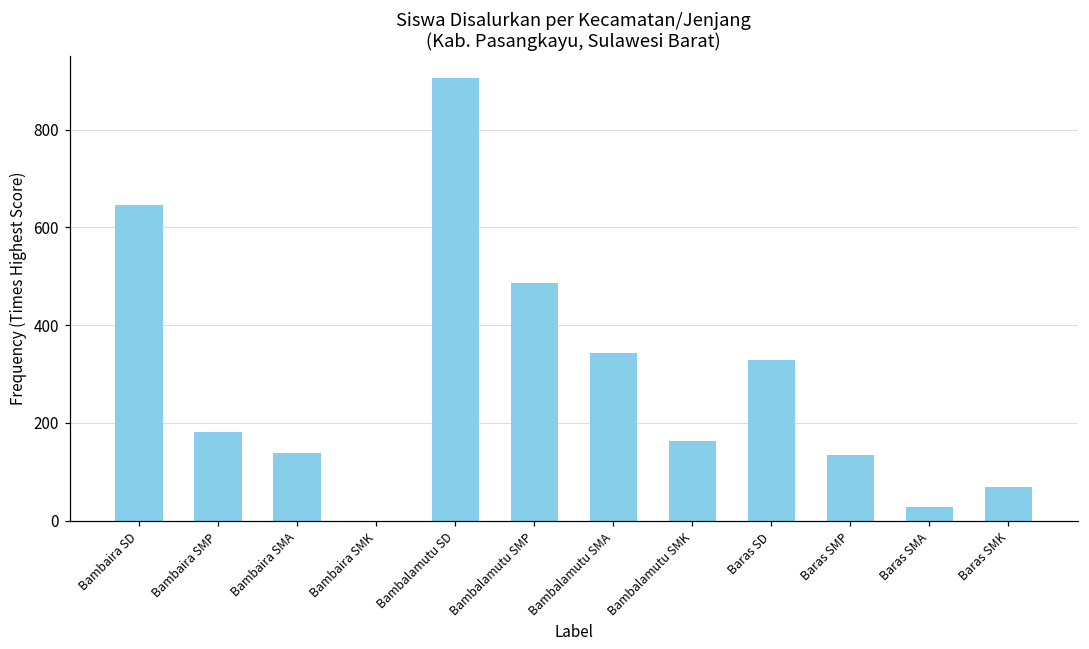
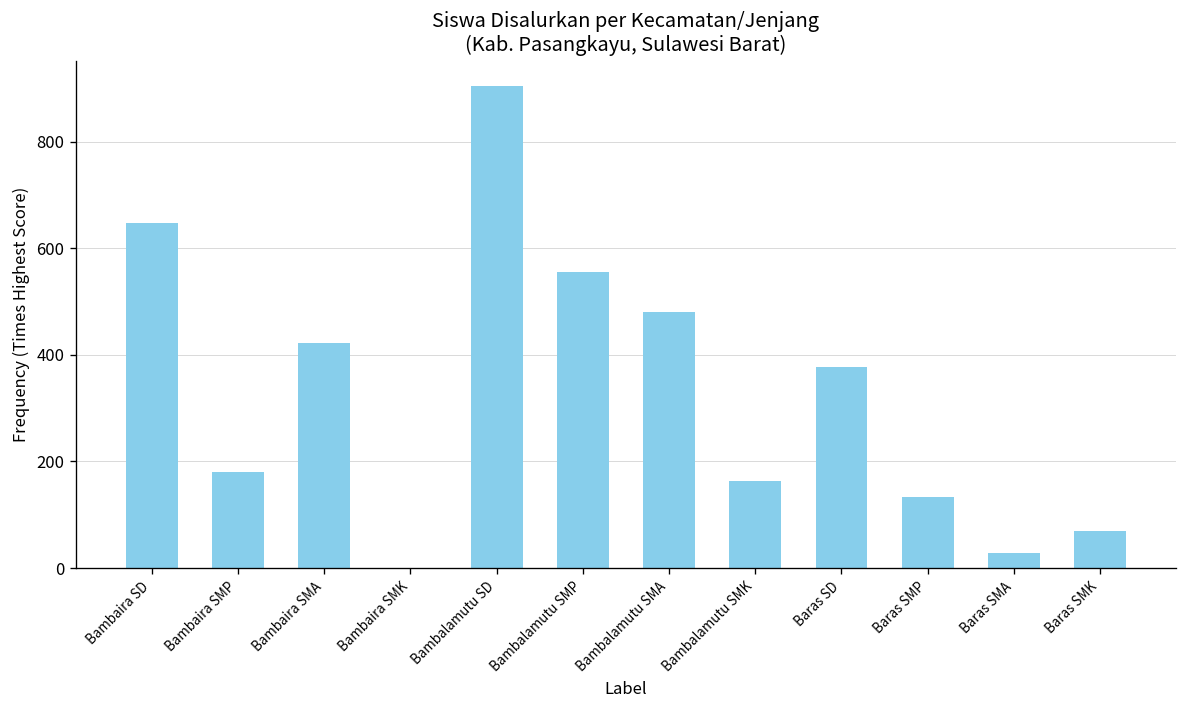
  {
    "Bambaira SD": 650,
    "Bambaira SMP": 180,
-   "Bambaira SMA": 140,
+   "Bambaira SMA": 420,
    "Bambaira SMK": 0,
    "Bambalamutu SD": 910,
-   "Bambalamutu SMP": 490,
-   "Bambalamutu SMA": 340,
+   "Bambalamutu SMP": 560,
+   "Bambalamutu SMA": 480,
    "Bambalamutu SMK": 160,
-   "Baras SD": 330,
+   "Baras SD": 380,
    "Baras SMP": 130,
    "Baras SMA": 30,
    "Baras SMK": 70
  }
